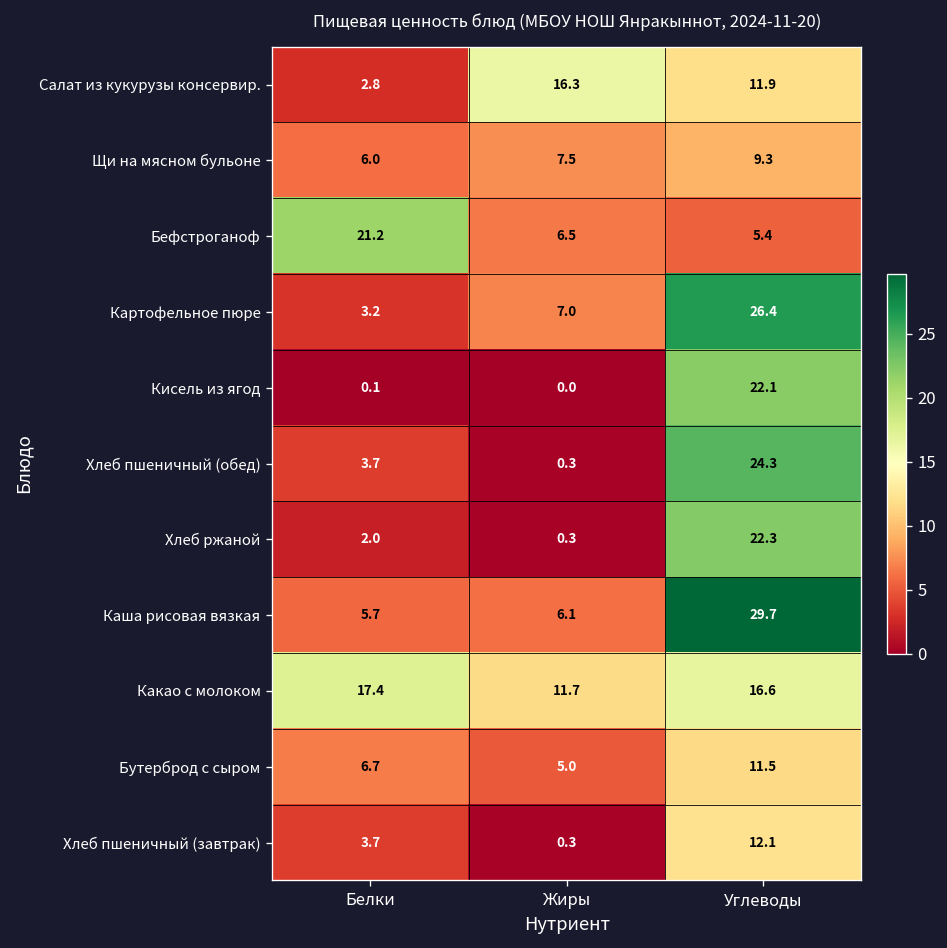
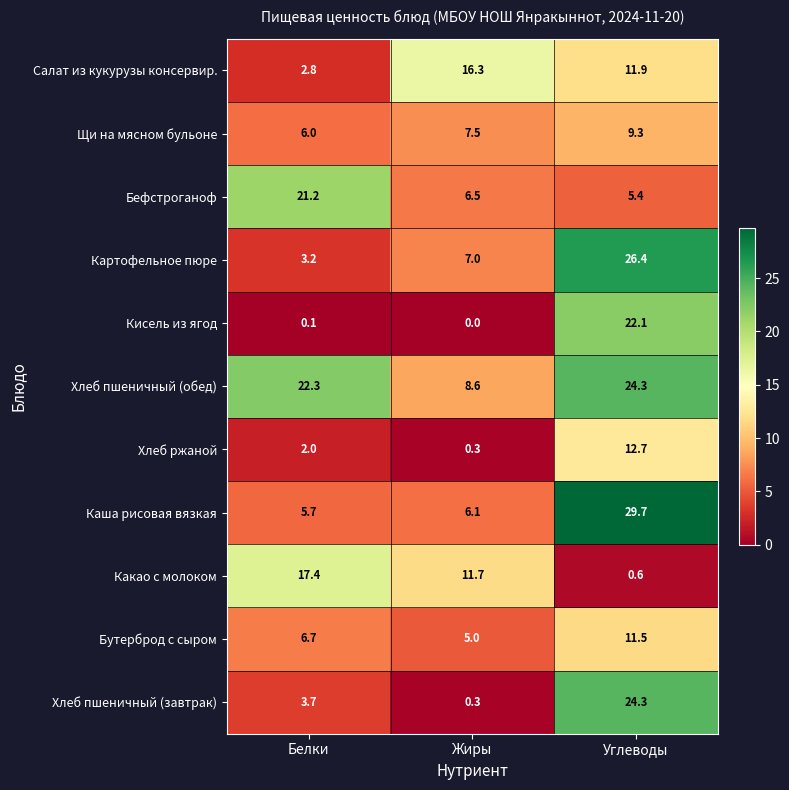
  {
    "Салат из кукурузы консервир.": {
      "Белки": 2.8,
      "Жиры": 16.3,
      "Углеводы": 11.9
    },
    "Щи на мясном бульоне": {
      "Белки": 6.0,
      "Жиры": 7.5,
      "Углеводы": 9.3
    },
    "Бефстроганоф": {
      "Белки": 21.2,
      "Жиры": 6.5,
      "Углеводы": 5.4
    },
    "Картофельное пюре": {
      "Белки": 3.2,
      "Жиры": 7.0,
      "Углеводы": 26.4
    },
    "Кисель из ягод": {
      "Белки": 0.1,
      "Жиры": 0.0,
      "Углеводы": 22.1
    },
    "Хлеб пшеничный (обед)": {
-     "Белки": 3.7,
-     "Жиры": 0.3,
+     "Белки": 22.3,
+     "Жиры": 8.6,
      "Углеводы": 24.3
    },
    "Хлеб ржаной": {
      "Белки": 2.0,
      "Жиры": 0.3,
-     "Углеводы": 22.3
+     "Углеводы": 12.7
    },
    "Каша рисовая вязкая": {
      "Белки": 5.7,
      "Жиры": 6.1,
      "Углеводы": 29.7
    },
    "Какао с молоком": {
      "Белки": 17.4,
      "Жиры": 11.7,
-     "Углеводы": 16.6
+     "Углеводы": 0.6
    },
    "Бутерброд с сыром": {
      "Белки": 6.7,
      "Жиры": 5.0,
      "Углеводы": 11.5
    },
    "Хлеб пшеничный (завтрак)": {
      "Белки": 3.7,
      "Жиры": 0.3,
-     "Углеводы": 12.1
+     "Углеводы": 24.3
    }
  }
